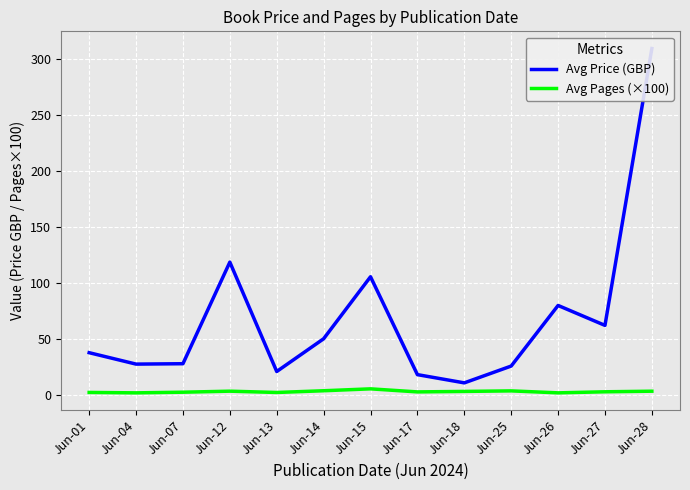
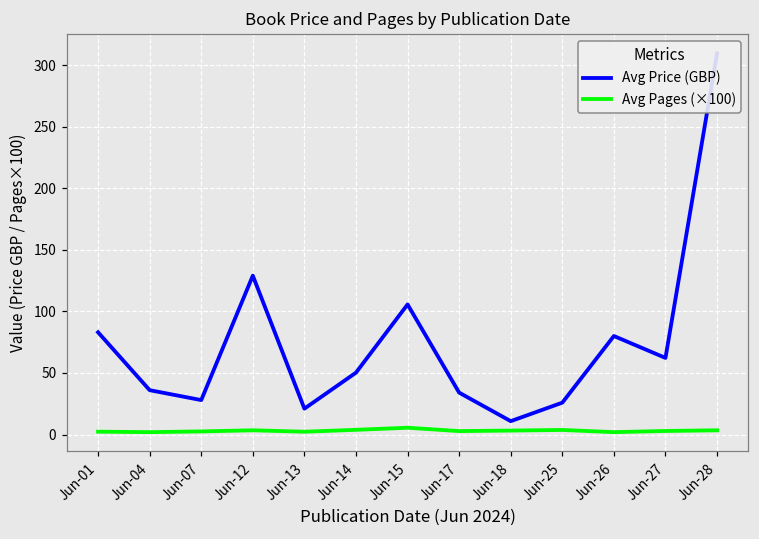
  {
    "Avg Price (GBP)": {
-     "Jun-01": 38,
-     "Jun-04": 28,
+     "Jun-01": 83,
+     "Jun-04": 36,
      "Jun-07": 28,
-     "Jun-12": 119,
+     "Jun-12": 129,
      "Jun-13": 21,
      "Jun-14": 50,
      "Jun-15": 106,
-     "Jun-17": 18,
+     "Jun-17": 34,
      "Jun-18": 11,
      "Jun-25": 26,
      "Jun-26": 80,
      "Jun-27": 62
    },
    "Avg Pages (×100)": {
      "Jun-01": 2,
      "Jun-04": 2,
      "Jun-07": 3,
      "Jun-12": 3,
      "Jun-13": 2,
      "Jun-14": 4,
      "Jun-15": 6,
      "Jun-17": 3,
      "Jun-18": 3,
      "Jun-25": 4,
      "Jun-26": 2,
      "Jun-27": 3,
      "Jun-28": 3
    }
  }
